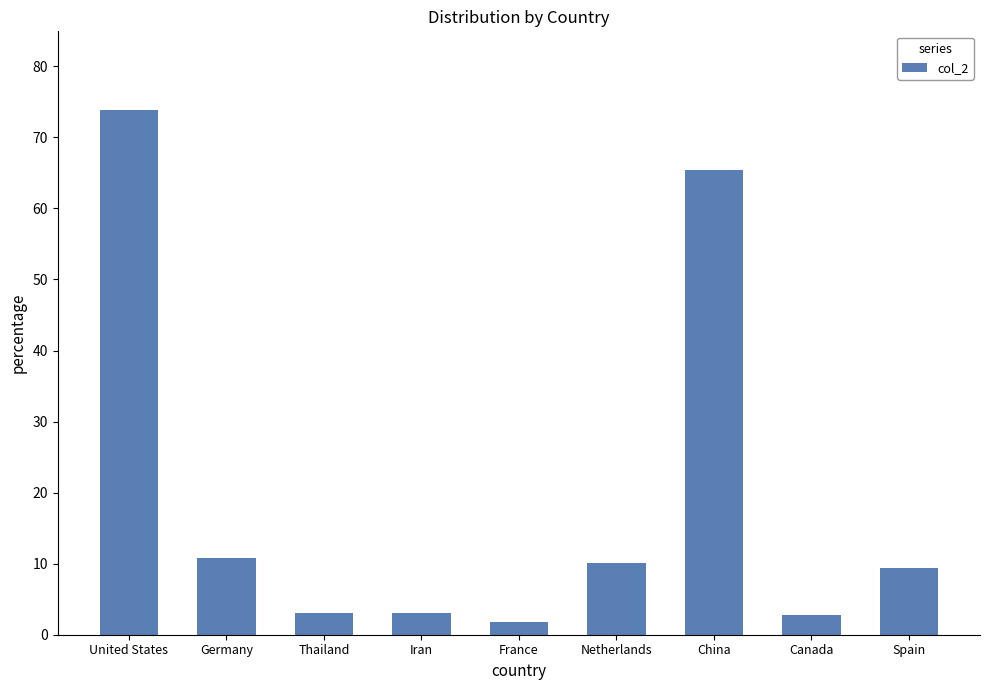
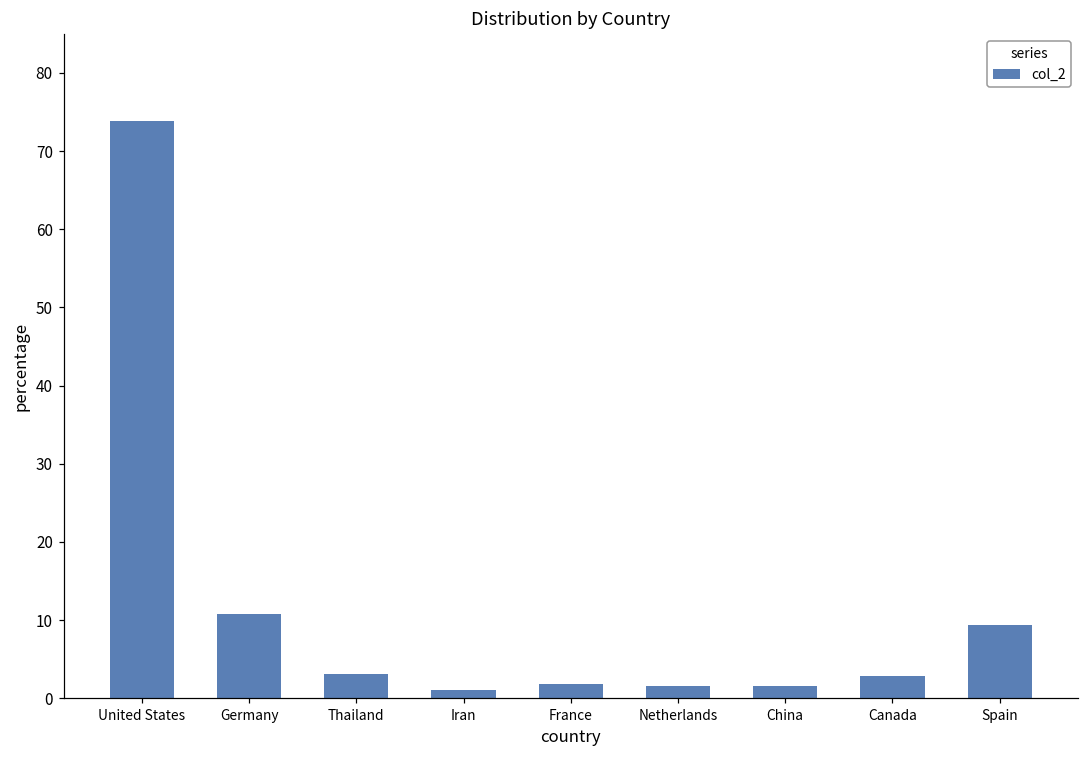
  {
    "United States": 74,
    "Germany": 11,
    "Thailand": 3,
-   "Iran": 3,
+   "Iran": 1,
    "France": 2,
-   "Netherlands": 10,
-   "China": 65,
+   "Netherlands": 2,
+   "China": 2,
    "Canada": 3,
    "Spain": 9
  }
